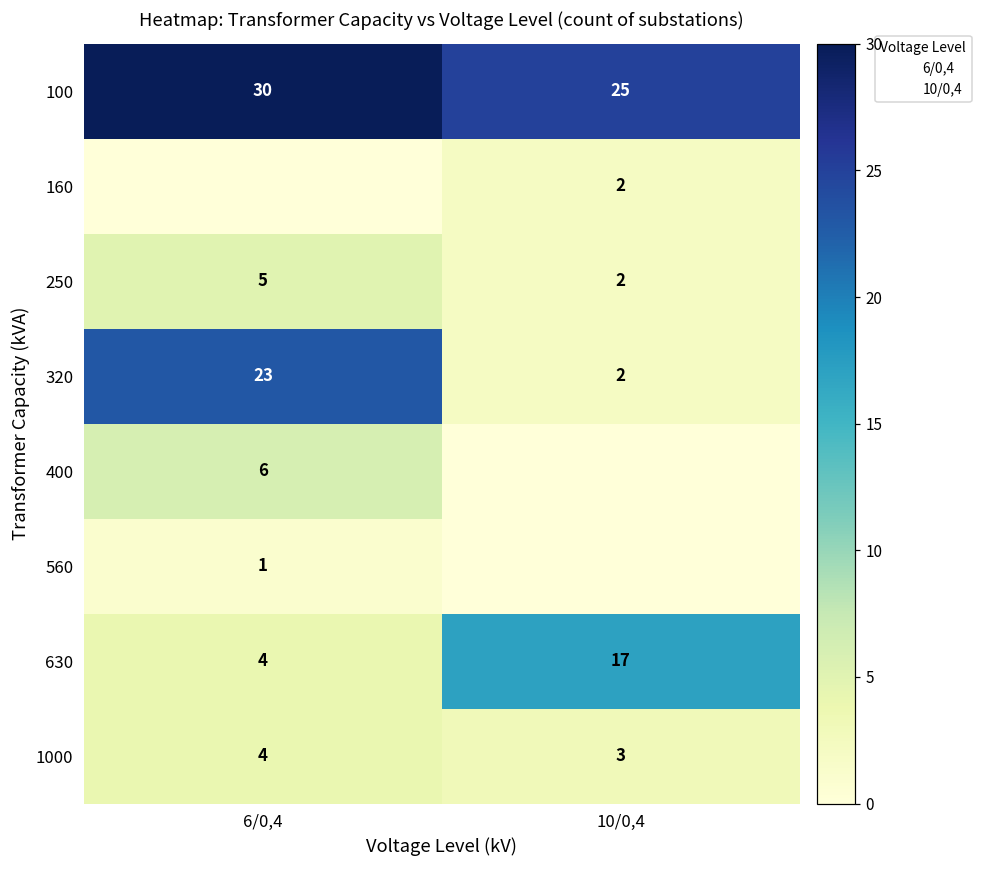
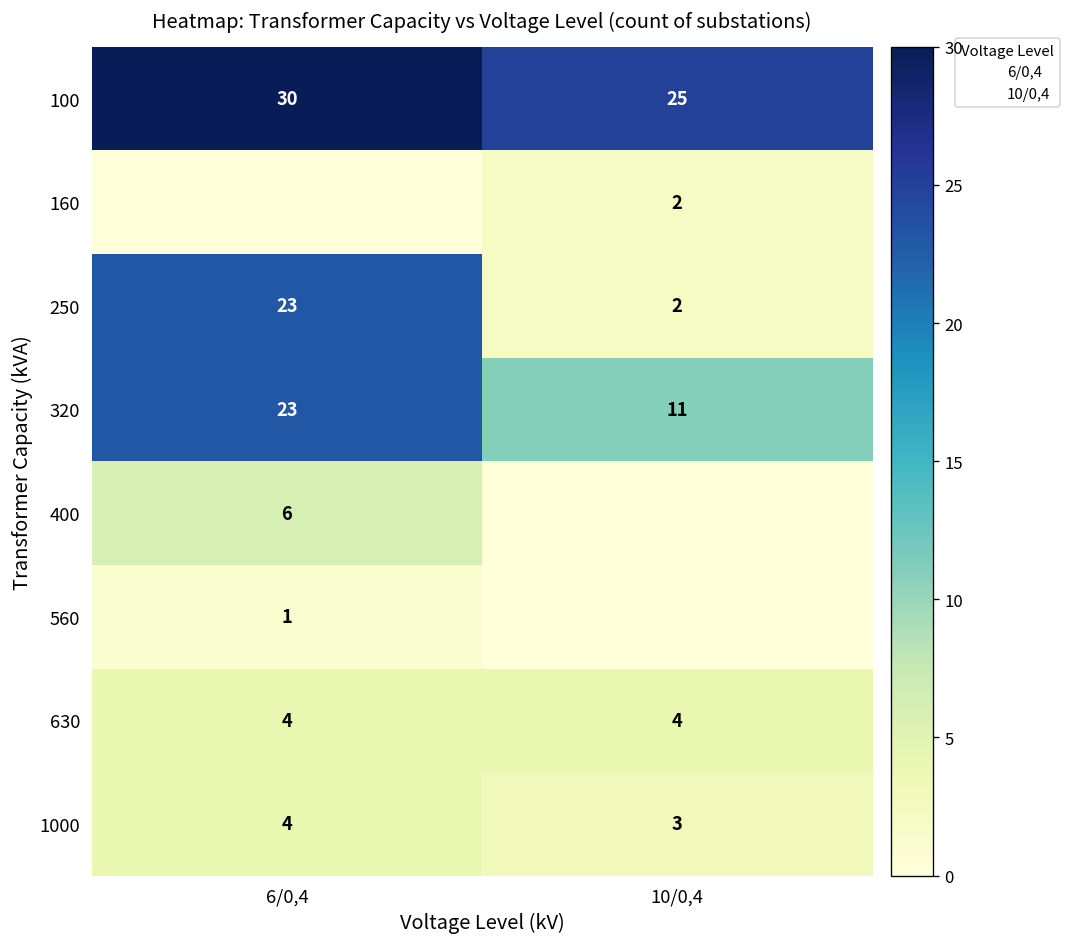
  {
    "100": {
      "6/0,4": 30,
      "10/0,4": 25
    },
    "160": {
      "10/0,4": 2
    },
    "250": {
-     "6/0,4": 5,
+     "6/0,4": 23,
      "10/0,4": 2
    },
    "320": {
      "6/0,4": 23,
-     "10/0,4": 2
+     "10/0,4": 11
    },
    "400": {
      "6/0,4": 6
    },
    "560": {
      "6/0,4": 1
    },
    "630": {
      "6/0,4": 4,
-     "10/0,4": 17
+     "10/0,4": 4
    },
    "1000": {
      "6/0,4": 4,
      "10/0,4": 3
    }
  }
